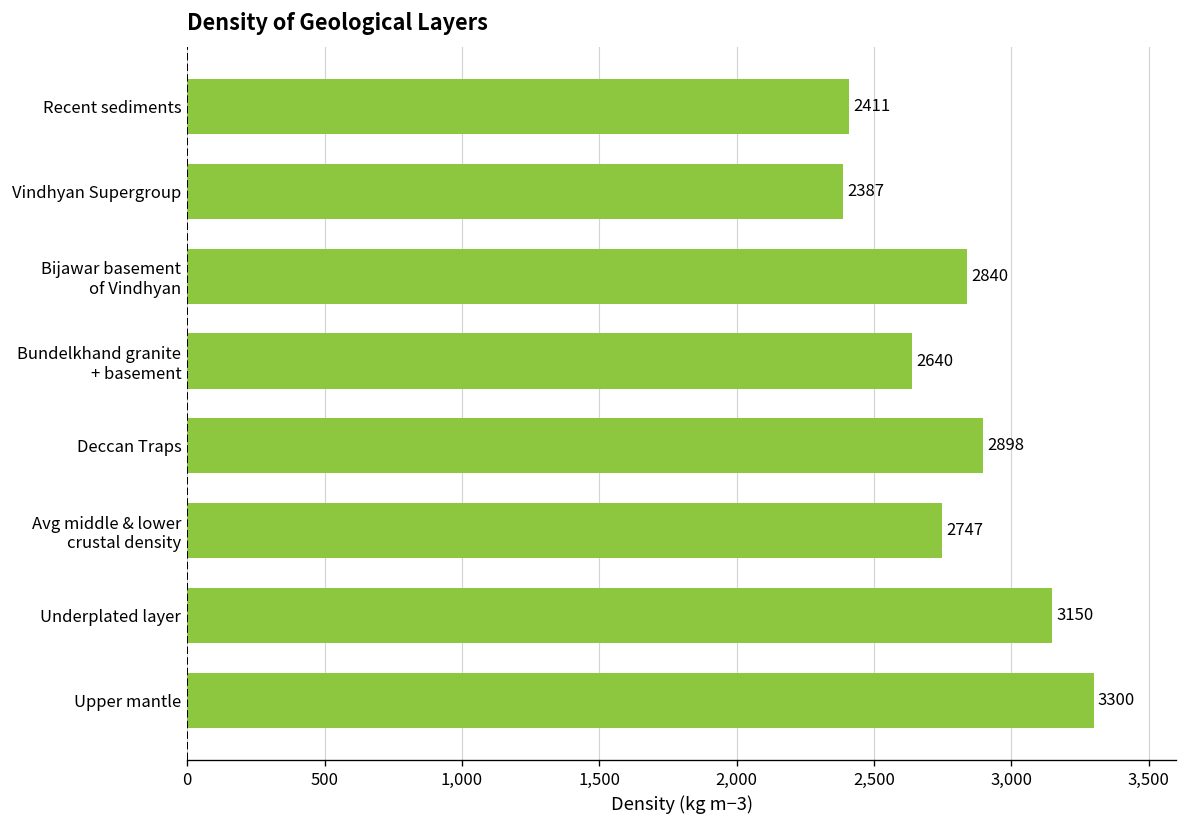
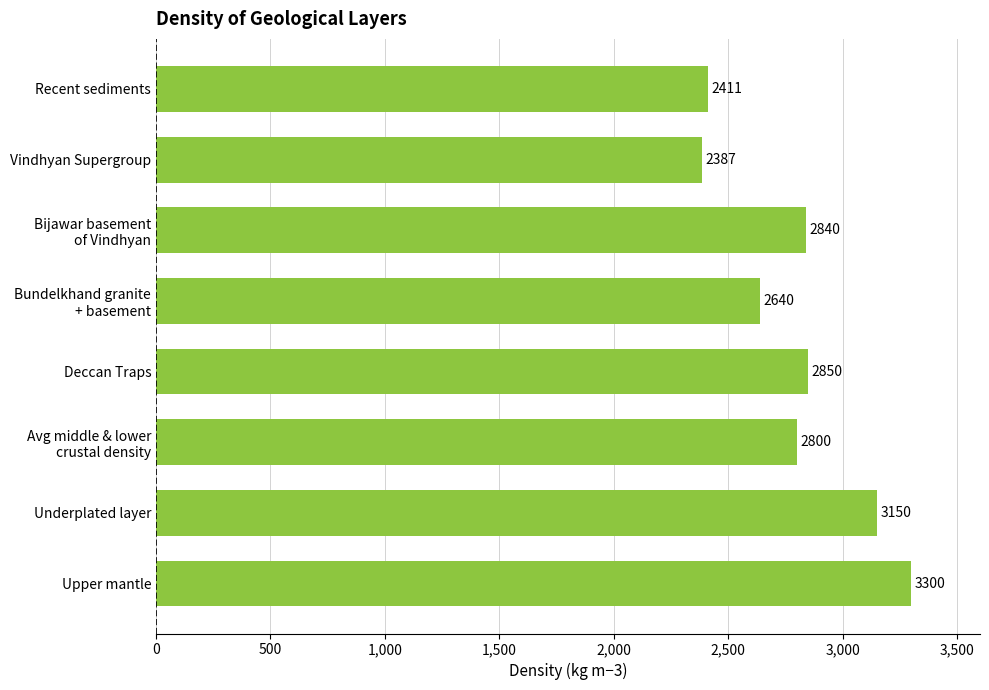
  {
    "Recent sediments": 2411,
    "Vindhyan Supergroup": 2387,
    "Bijawar basement of Vindhyan": 2840,
    "Bundelkhand granite + basement": 2640,
-   "Deccan Traps": 2898,
-   "Avg middle & lower crustal density": 2747,
+   "Deccan Traps": 2850,
+   "Avg middle & lower crustal density": 2800,
    "Underplated layer": 3150,
    "Upper mantle": 3300
  }
